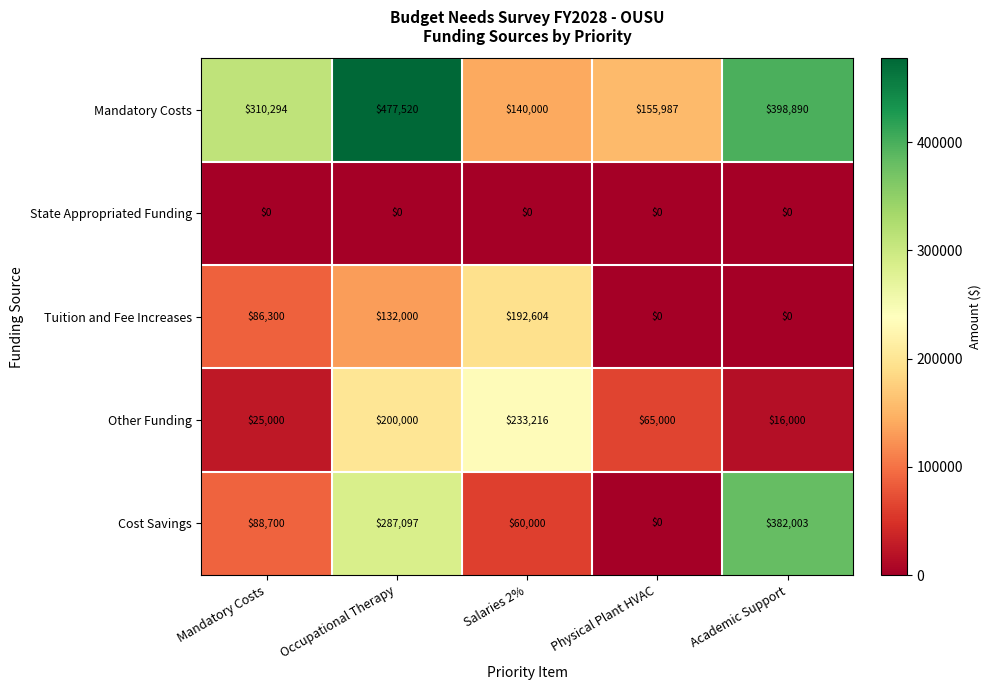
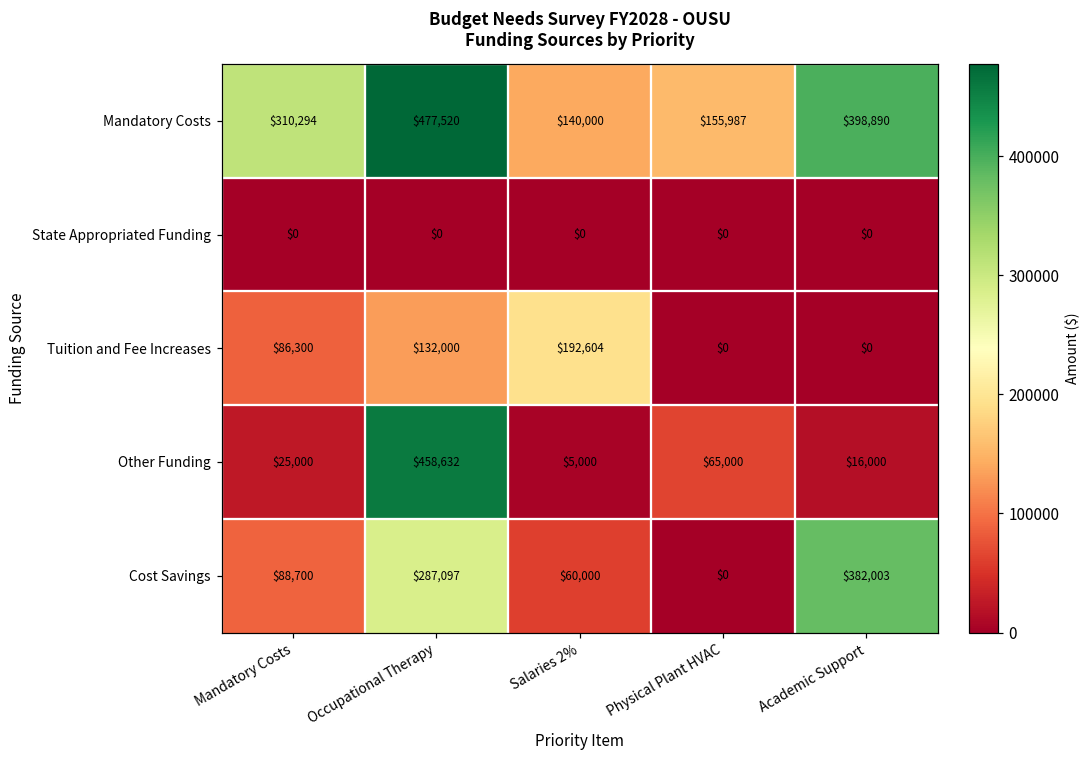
  {
    "Mandatory Costs": {
      "Mandatory Costs": "$310,294",
      "Occupational Therapy": "$477,520",
      "Salaries 2%": "$140,000",
      "Physical Plant HVAC": "$155,987",
      "Academic Support": "$398,890"
    },
    "State Appropriated Funding": {
      "Mandatory Costs": "$0",
      "Occupational Therapy": "$0",
      "Salaries 2%": "$0",
      "Physical Plant HVAC": "$0",
      "Academic Support": "$0"
    },
    "Tuition and Fee Increases": {
      "Mandatory Costs": "$86,300",
      "Occupational Therapy": "$132,000",
      "Salaries 2%": "$192,604",
      "Physical Plant HVAC": "$0",
      "Academic Support": "$0"
    },
    "Other Funding": {
      "Mandatory Costs": "$25,000",
-     "Occupational Therapy": "$200,000",
-     "Salaries 2%": "$233,216",
+     "Occupational Therapy": "$458,632",
+     "Salaries 2%": "$5,000",
      "Physical Plant HVAC": "$65,000",
      "Academic Support": "$16,000"
    },
    "Cost Savings": {
      "Mandatory Costs": "$88,700",
      "Occupational Therapy": "$287,097",
      "Salaries 2%": "$60,000",
      "Physical Plant HVAC": "$0",
      "Academic Support": "$382,003"
    }
  }
